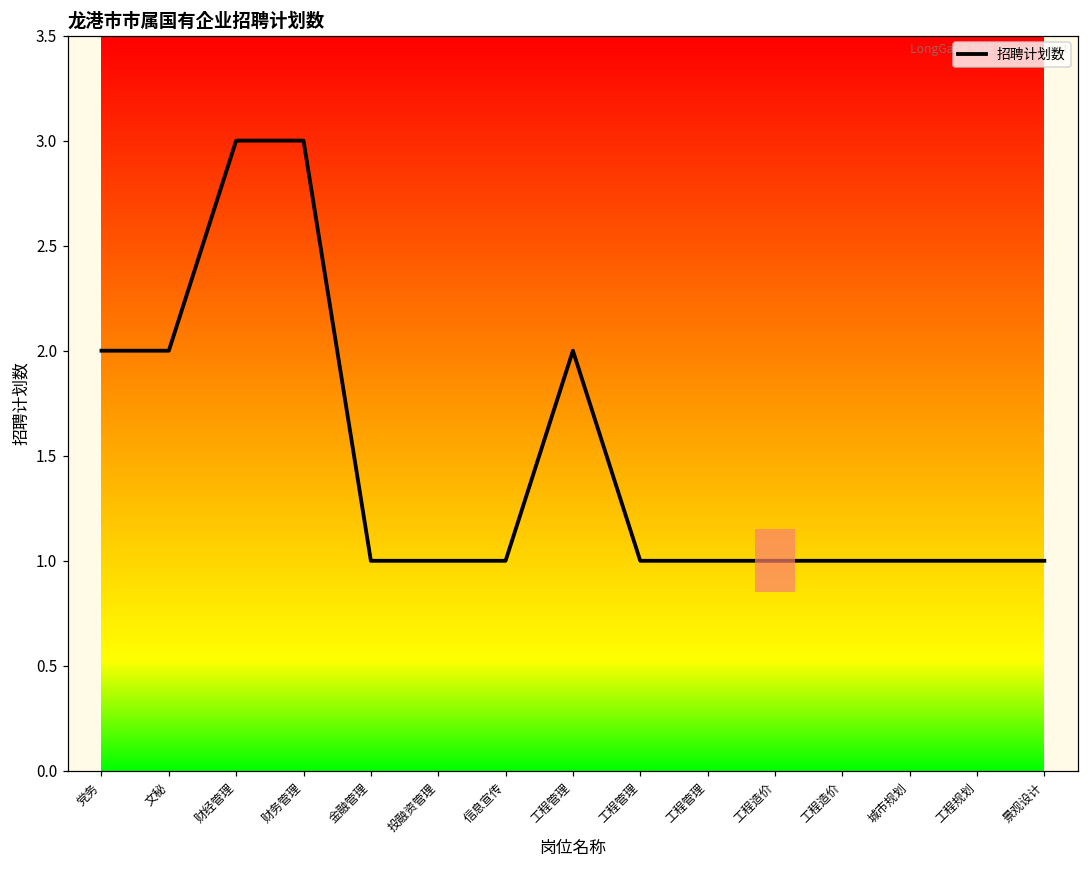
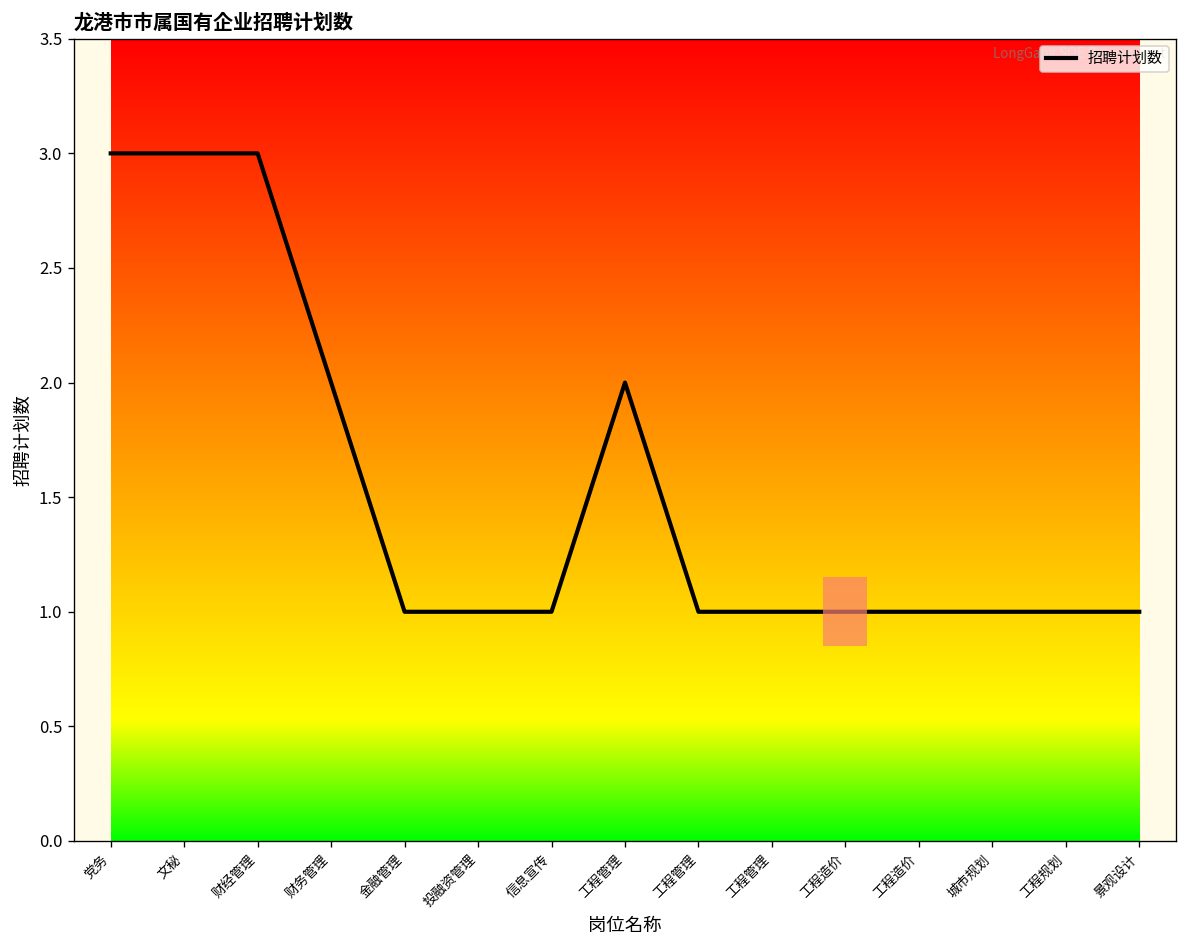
  {
-   "党务": 2,
-   "文秘": 2,
+   "党务": 3,
+   "文秘": 3,
    "财经管理": 3,
-   "财务管理": 3,
+   "财务管理": 2,
    "金融管理": 1,
    "投融资管理": 1,
    "信息宣传": 1,
    "城市规划": 1,
    "工程规划": 1,
    "景观设计": 1
  }
